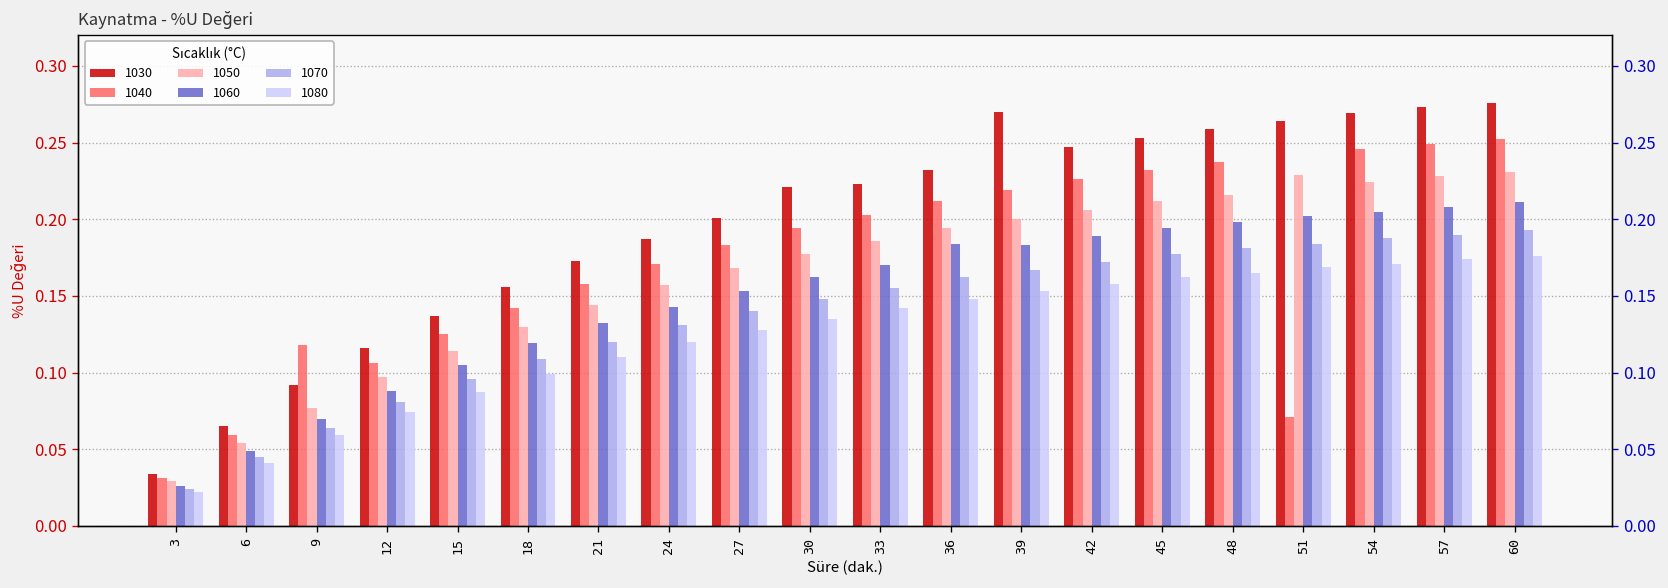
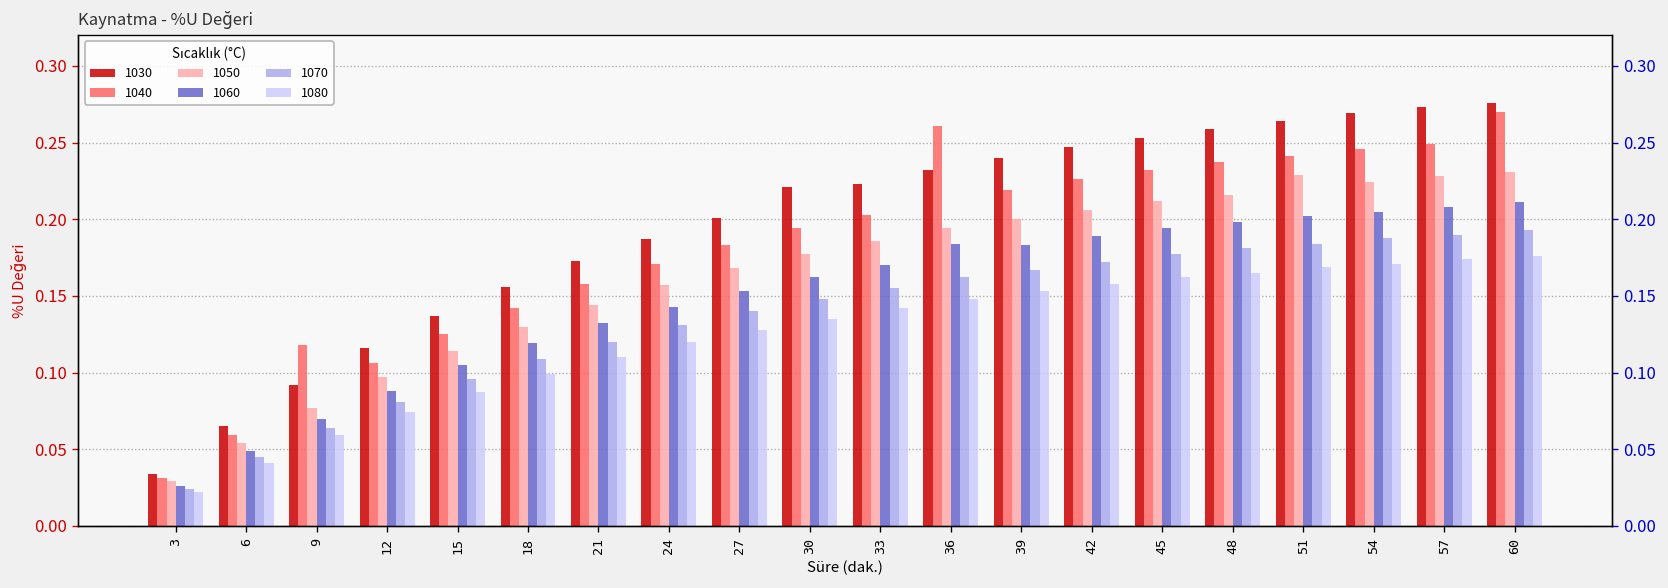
  {
    "1030": {
      "3": 0.034,
      "6": 0.065,
      "9": 0.092,
      "12": 0.116,
      "15": 0.137,
      "18": 0.156,
      "21": 0.173,
      "24": 0.187,
      "27": 0.20,
      "30": 0.22,
      "33": 0.223,
      "36": 0.232,
-     "39": 0.27,
+     "39": 0.24,
      "42": 0.247,
      "45": 0.253,
      "48": 0.26,
      "51": 0.264,
      "54": 0.27,
      "57": 0.273,
      "60": 0.276
    },
    "1040": {
      "3": 0.031,
      "6": 0.059,
      "9": 0.118,
      "12": 0.106,
      "15": 0.125,
      "18": 0.142,
      "21": 0.158,
      "24": 0.171,
      "27": 0.183,
      "30": 0.194,
      "33": 0.203,
-     "36": 0.212,
+     "36": 0.261,
      "39": 0.219,
      "42": 0.226,
      "45": 0.232,
      "48": 0.237,
-     "51": 0.071,
+     "51": 0.241,
      "54": 0.246,
      "57": 0.249,
-     "60": 0.252
+     "60": 0.270
    },
    "1050": {
      "3": 0.029,
      "6": 0.054,
      "9": 0.077,
      "12": 0.097,
      "15": 0.114,
      "18": 0.130,
      "21": 0.144,
      "24": 0.157,
      "27": 0.168,
      "30": 0.177,
      "33": 0.186,
      "36": 0.194,
      "39": 0.200,
      "42": 0.206,
      "45": 0.212,
      "48": 0.216,
      "51": 0.229,
      "54": 0.224,
      "57": 0.228,
      "60": 0.231
    },
    "1060": {
      "3": 0.026,
      "6": 0.049,
      "9": 0.070,
      "12": 0.088,
      "15": 0.105,
      "18": 0.119,
      "21": 0.132,
      "24": 0.143,
      "27": 0.153,
      "30": 0.162,
      "33": 0.170,
      "36": 0.184,
      "39": 0.183,
      "42": 0.189,
      "45": 0.194,
      "48": 0.198,
      "51": 0.202,
      "54": 0.205,
      "57": 0.208,
      "60": 0.211
    }
  }
